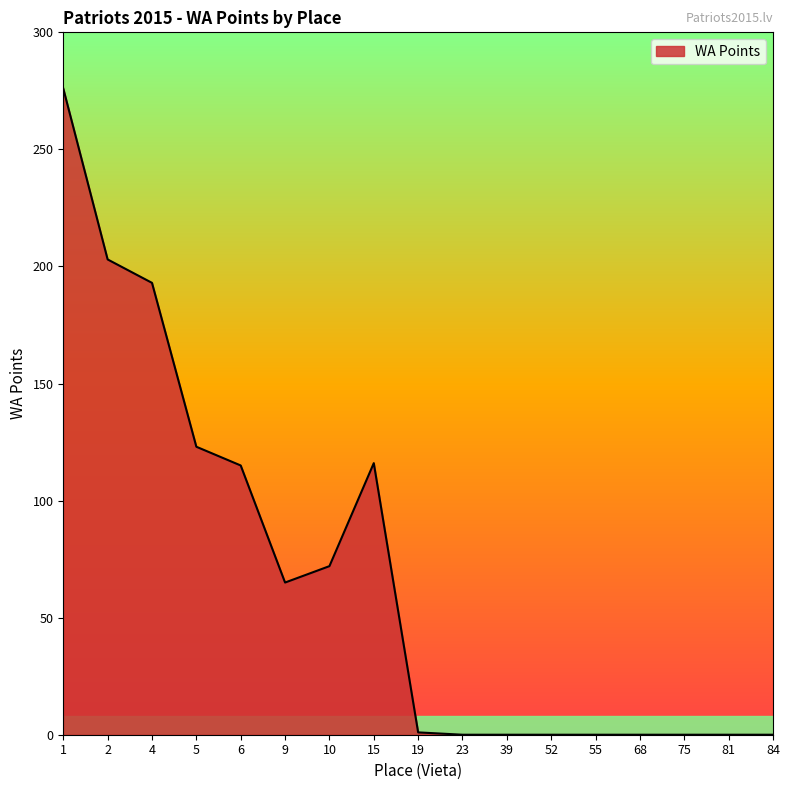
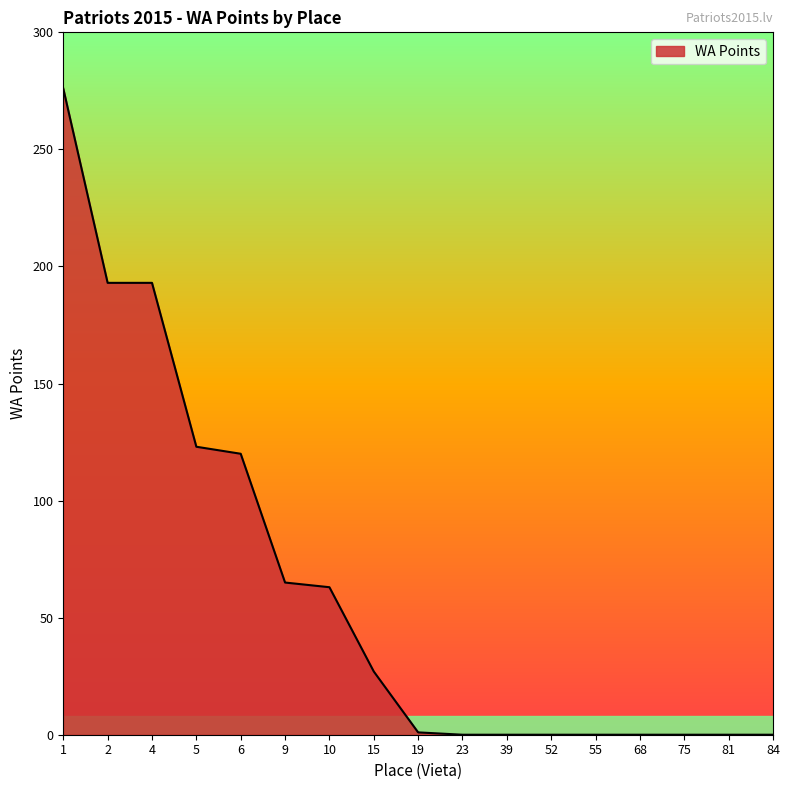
  {
    "WA Points": {
      "1": 276,
-     "2": 203,
+     "2": 193,
      "4": 193,
      "5": 123,
-     "6": 115,
+     "6": 120,
      "9": 65,
-     "10": 72,
-     "15": 116,
+     "10": 63,
+     "15": 27,
      "19": 1,
      "23": 0,
      "39": 0,
      "52": 0,
      "55": 0,
      "68": 0,
      "75": 0,
      "81": 0,
      "84": 0
    }
  }
